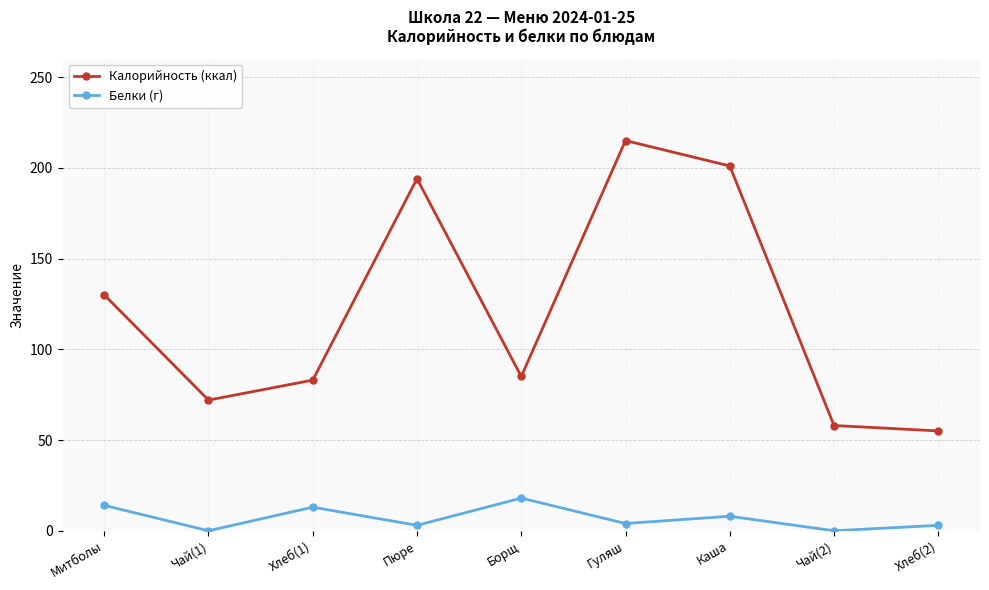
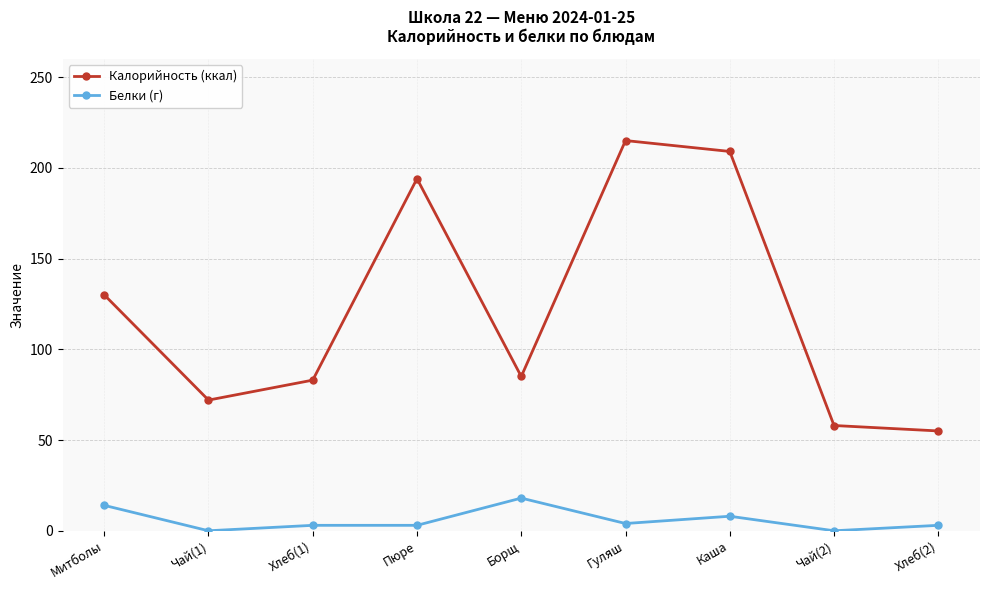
  {
    "Калорийность (ккал)": {
      "Митболы": 130,
      "Чай(1)": 72,
      "Хлеб(1)": 83,
      "Пюре": 194,
      "Борщ": 85,
      "Гуляш": 215,
-     "Каша": 201,
+     "Каша": 209,
      "Чай(2)": 58,
      "Хлеб(2)": 55
    },
    "Белки (г)": {
      "Митболы": 14,
      "Чай(1)": 0,
-     "Хлеб(1)": 13,
+     "Хлеб(1)": 3,
      "Пюре": 3,
      "Борщ": 18,
      "Гуляш": 4,
      "Каша": 8,
      "Чай(2)": 0,
      "Хлеб(2)": 3
    }
  }
